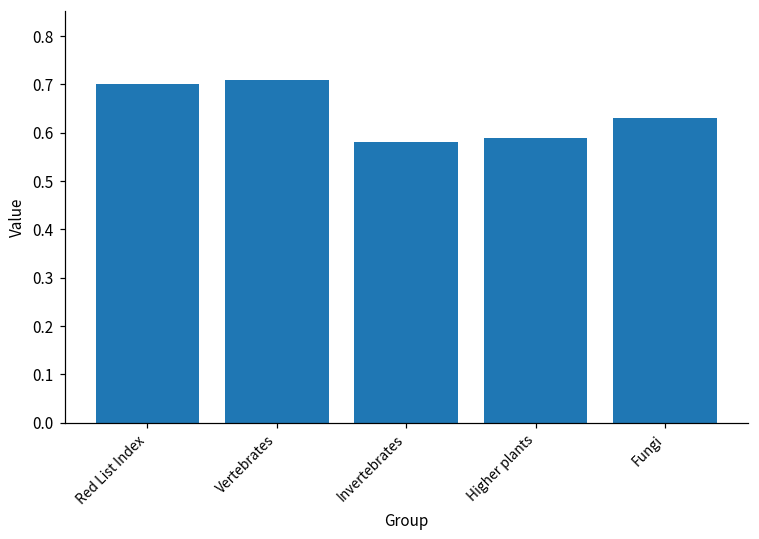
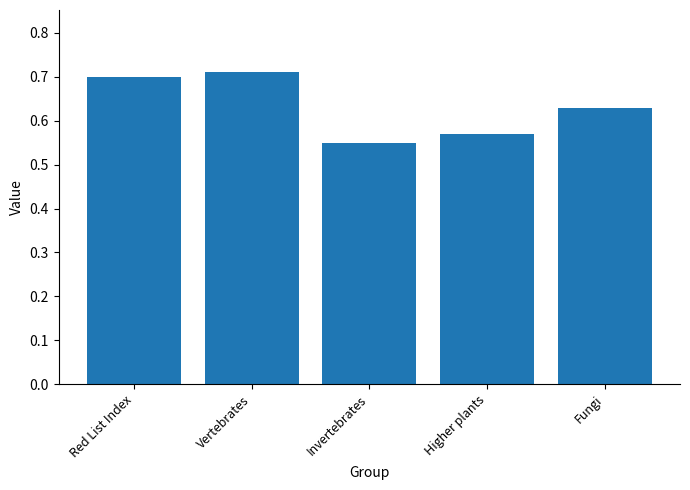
  {
    "Red List Index": 0.70,
    "Vertebrates": 0.71,
-   "Invertebrates": 0.58,
-   "Higher plants": 0.59,
+   "Invertebrates": 0.55,
+   "Higher plants": 0.57,
    "Fungi": 0.63
  }
